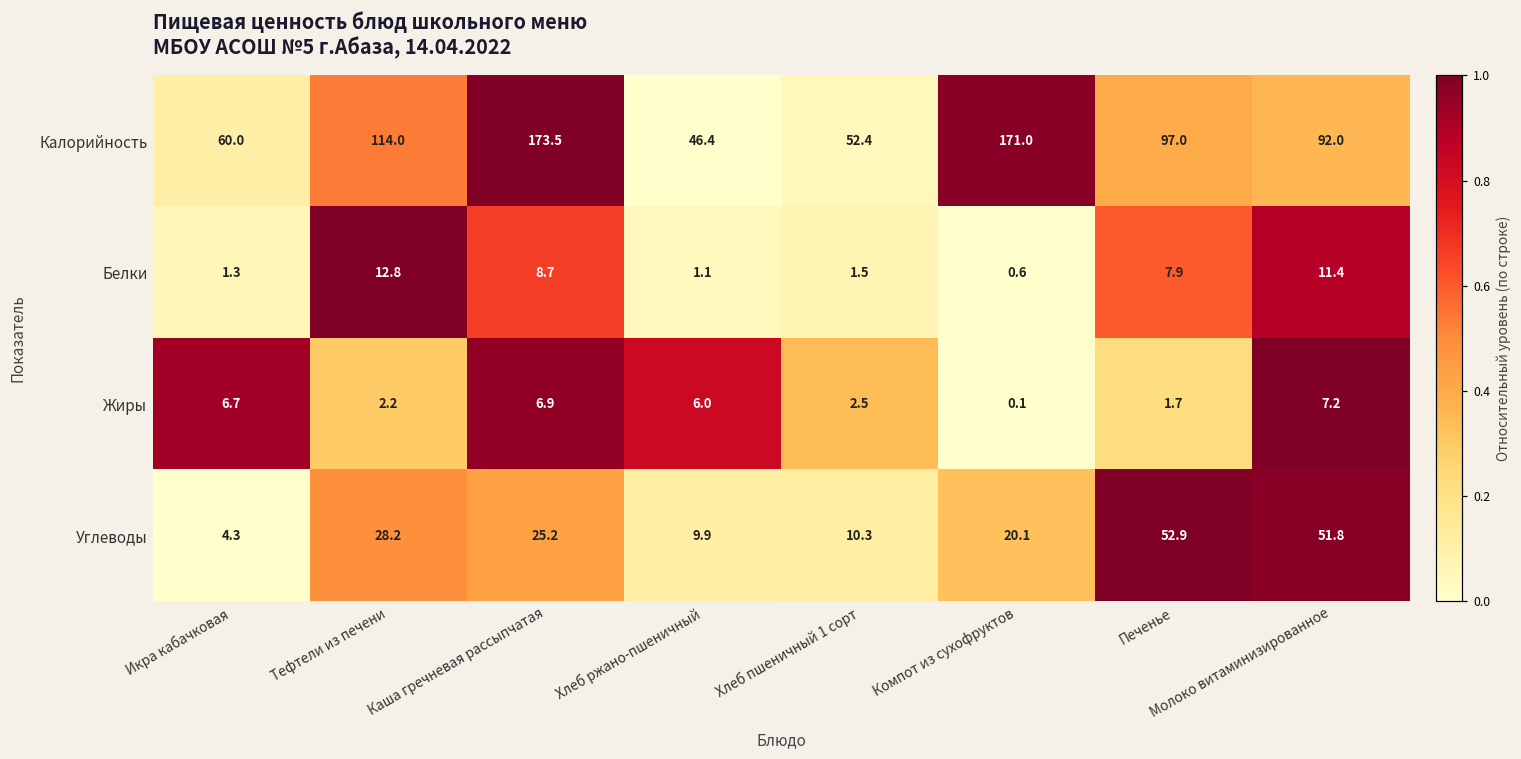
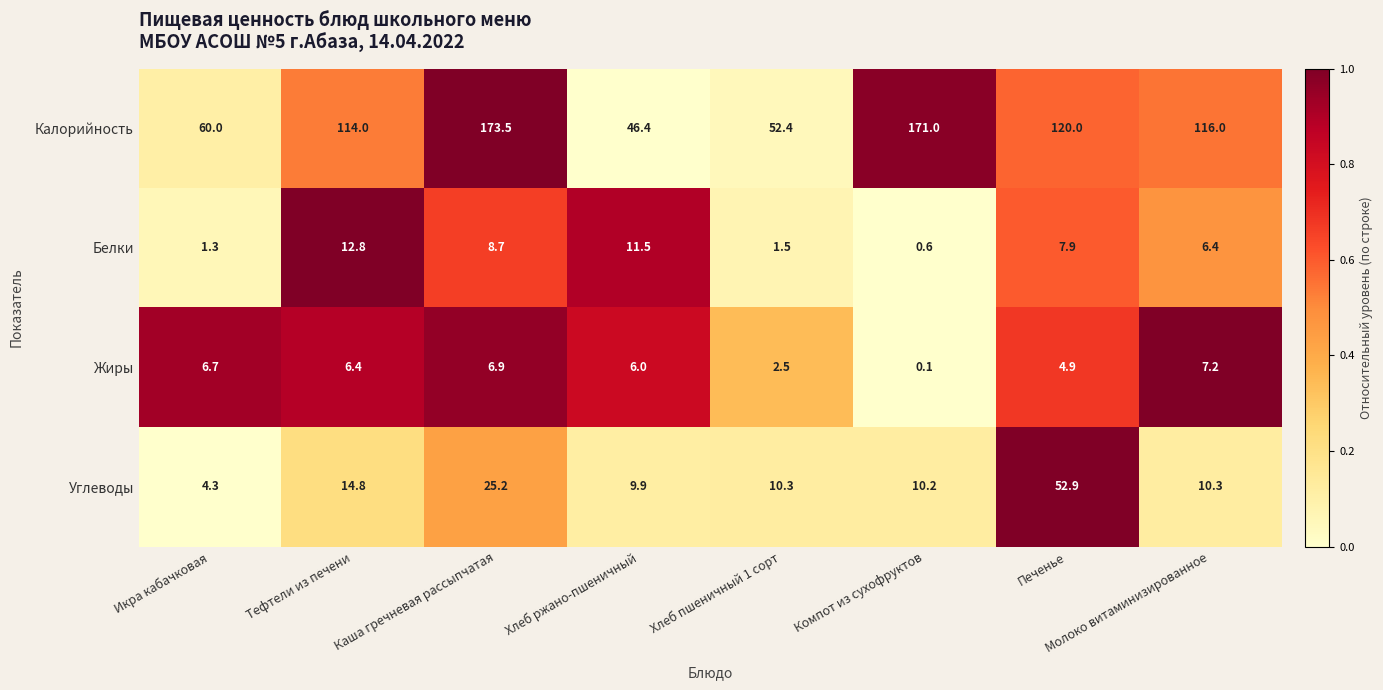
  {
    "Калорийность": {
      "Икра кабачковая": 60.0,
      "Тефтели из печени": 114.0,
      "Каша гречневая рассыпчатая": 173.5,
      "Хлеб ржано-пшеничный": 46.4,
      "Хлеб пшеничный 1 сорт": 52.4,
      "Компот из сухофруктов": 171.0,
-     "Печенье": 97.0,
-     "Молоко витаминизированное": 92.0
+     "Печенье": 120.0,
+     "Молоко витаминизированное": 116.0
    },
    "Белки": {
      "Икра кабачковая": 1.3,
      "Тефтели из печени": 12.8,
      "Каша гречневая рассыпчатая": 8.7,
-     "Хлеб ржано-пшеничный": 1.1,
+     "Хлеб ржано-пшеничный": 11.5,
      "Хлеб пшеничный 1 сорт": 1.5,
      "Компот из сухофруктов": 0.6,
      "Печенье": 7.9,
-     "Молоко витаминизированное": 11.4
+     "Молоко витаминизированное": 6.4
    },
    "Жиры": {
      "Икра кабачковая": 6.7,
-     "Тефтели из печени": 2.2,
+     "Тефтели из печени": 6.4,
      "Каша гречневая рассыпчатая": 6.9,
      "Хлеб ржано-пшеничный": 6.0,
      "Хлеб пшеничный 1 сорт": 2.5,
      "Компот из сухофруктов": 0.1,
-     "Печенье": 1.7,
+     "Печенье": 4.9,
      "Молоко витаминизированное": 7.2
    },
    "Углеводы": {
      "Икра кабачковая": 4.3,
-     "Тефтели из печени": 28.2,
+     "Тефтели из печени": 14.8,
      "Каша гречневая рассыпчатая": 25.2,
      "Хлеб ржано-пшеничный": 9.9,
      "Хлеб пшеничный 1 сорт": 10.3,
-     "Компот из сухофруктов": 20.1,
+     "Компот из сухофруктов": 10.2,
      "Печенье": 52.9,
-     "Молоко витаминизированное": 51.8
+     "Молоко витаминизированное": 10.3
    }
  }
